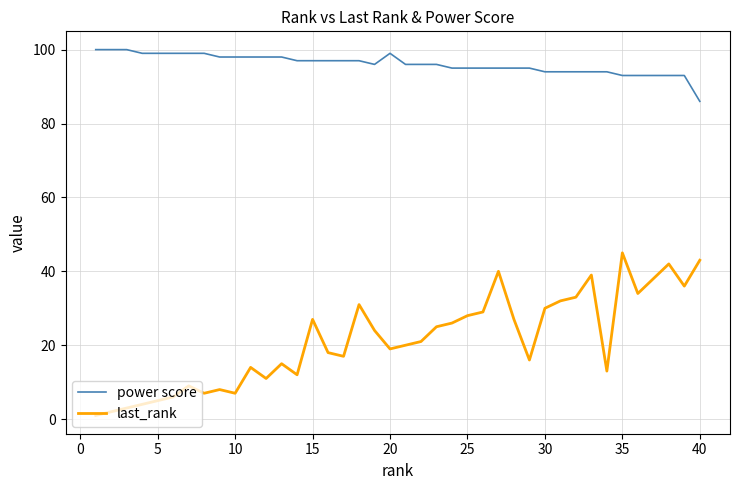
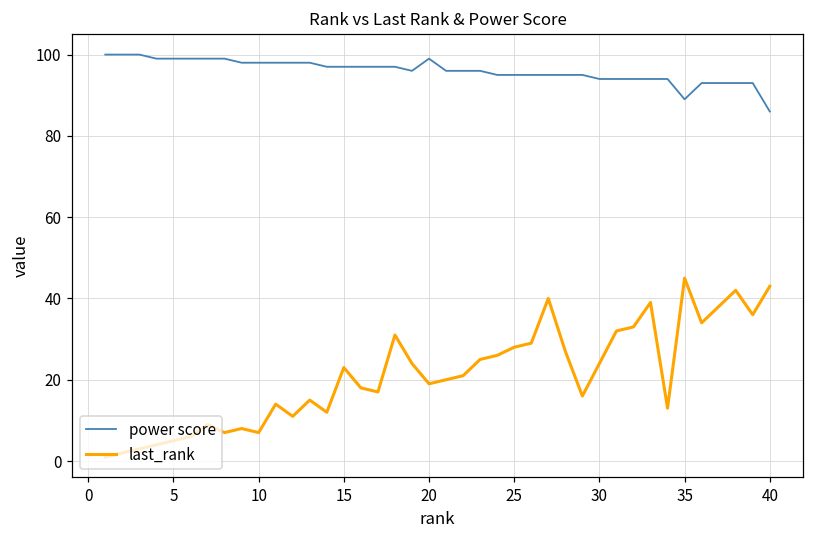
  {
    "power score": {
      "5": 99,
      "10": 98,
      "15": 97,
      "20": 99,
      "25": 95,
      "30": 94,
-     "35": 93,
+     "35": 89,
      "40": 86
    },
    "last_rank": {
      "10": 7,
-     "15": 27,
+     "15": 23,
      "20": 19,
      "25": 28,
-     "30": 30,
+     "30": 24,
      "35": 45,
      "40": 43
    }
  }
